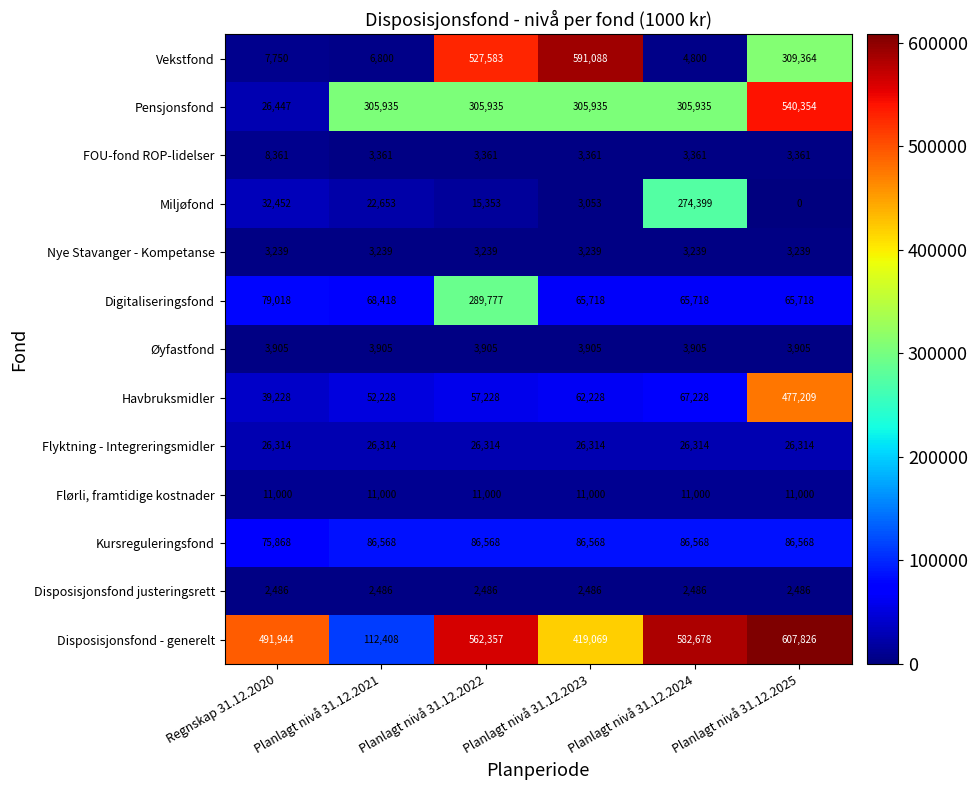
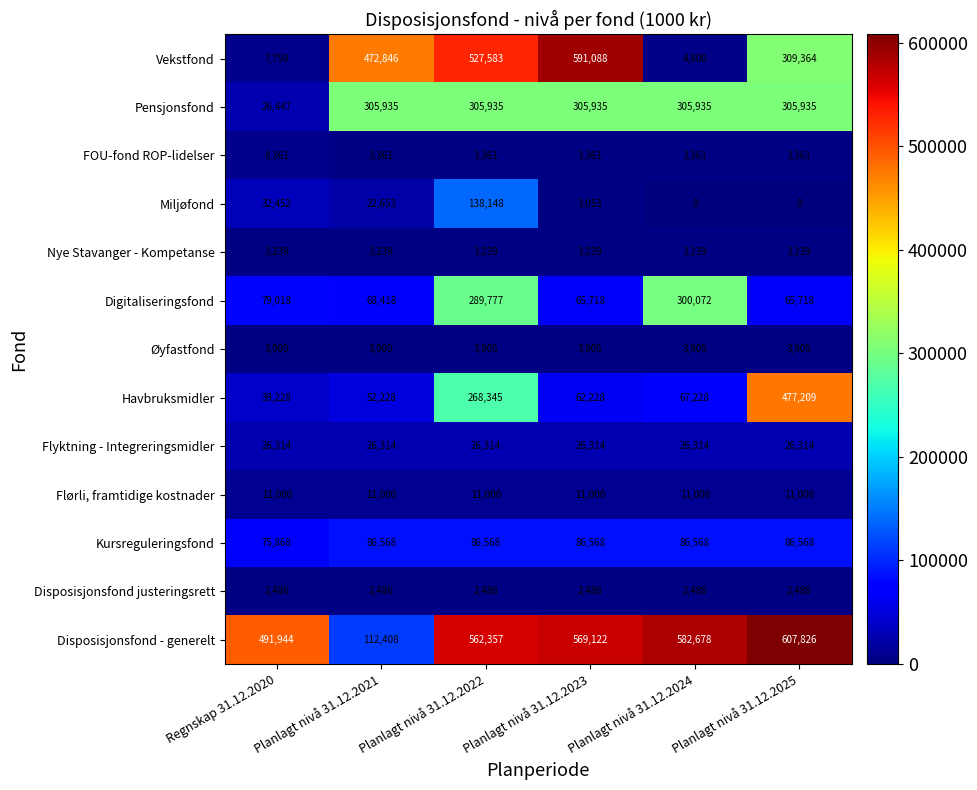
  {
    "Vekstfond": {
      "Regnskap 31.12.2020": "7,750",
-     "Planlagt nivå 31.12.2021": "6,800",
+     "Planlagt nivå 31.12.2021": "472,846",
      "Planlagt nivå 31.12.2022": "527,583",
      "Planlagt nivå 31.12.2023": "591,088",
      "Planlagt nivå 31.12.2024": "4,800",
      "Planlagt nivå 31.12.2025": "309,364"
    },
    "Pensjonsfond": {
      "Regnskap 31.12.2020": "26,447",
      "Planlagt nivå 31.12.2021": "305,935",
      "Planlagt nivå 31.12.2022": "305,935",
      "Planlagt nivå 31.12.2023": "305,935",
      "Planlagt nivå 31.12.2024": "305,935",
-     "Planlagt nivå 31.12.2025": "540,354"
+     "Planlagt nivå 31.12.2025": "305,935"
    },
    "FOU-fond ROP-lidelser": {
      "Regnskap 31.12.2020": "8,361",
      "Planlagt nivå 31.12.2021": "3,361",
      "Planlagt nivå 31.12.2022": "3,361",
      "Planlagt nivå 31.12.2023": "3,361",
      "Planlagt nivå 31.12.2024": "3,361",
      "Planlagt nivå 31.12.2025": "3,361"
    },
    "Miljøfond": {
      "Regnskap 31.12.2020": "32,452",
      "Planlagt nivå 31.12.2021": "22,653",
-     "Planlagt nivå 31.12.2022": "15,353",
+     "Planlagt nivå 31.12.2022": "138,148",
      "Planlagt nivå 31.12.2023": "3,053",
-     "Planlagt nivå 31.12.2024": "274,399",
+     "Planlagt nivå 31.12.2024": "0",
      "Planlagt nivå 31.12.2025": "0"
    },
    "Nye Stavanger - Kompetanse": {
      "Regnskap 31.12.2020": "3,239",
      "Planlagt nivå 31.12.2021": "3,239",
      "Planlagt nivå 31.12.2022": "3,239",
      "Planlagt nivå 31.12.2023": "3,239",
      "Planlagt nivå 31.12.2024": "3,239",
      "Planlagt nivå 31.12.2025": "3,239"
    },
    "Digitaliseringsfond": {
      "Regnskap 31.12.2020": "79,018",
      "Planlagt nivå 31.12.2021": "68,418",
      "Planlagt nivå 31.12.2022": "289,777",
      "Planlagt nivå 31.12.2023": "65,718",
-     "Planlagt nivå 31.12.2024": "65,718",
+     "Planlagt nivå 31.12.2024": "300,072",
      "Planlagt nivå 31.12.2025": "65,718"
    },
    "Øyfastfond": {
      "Regnskap 31.12.2020": "3,905",
      "Planlagt nivå 31.12.2021": "3,905",
      "Planlagt nivå 31.12.2022": "3,905",
      "Planlagt nivå 31.12.2023": "3,905",
      "Planlagt nivå 31.12.2024": "3,905",
      "Planlagt nivå 31.12.2025": "3,905"
    },
    "Havbruksmidler": {
      "Regnskap 31.12.2020": "39,228",
      "Planlagt nivå 31.12.2021": "52,228",
-     "Planlagt nivå 31.12.2022": "57,228",
+     "Planlagt nivå 31.12.2022": "268,345",
      "Planlagt nivå 31.12.2023": "62,228",
      "Planlagt nivå 31.12.2024": "67,228",
      "Planlagt nivå 31.12.2025": "477,209"
    },
    "Flyktning - Integreringsmidler": {
      "Regnskap 31.12.2020": "26,314",
      "Planlagt nivå 31.12.2021": "26,314",
      "Planlagt nivå 31.12.2022": "26,314",
      "Planlagt nivå 31.12.2023": "26,314",
      "Planlagt nivå 31.12.2024": "26,314",
      "Planlagt nivå 31.12.2025": "26,314"
    },
    "Flørli, framtidige kostnader": {
      "Regnskap 31.12.2020": "11,000",
      "Planlagt nivå 31.12.2021": "11,000",
      "Planlagt nivå 31.12.2022": "11,000",
      "Planlagt nivå 31.12.2023": "11,000",
      "Planlagt nivå 31.12.2024": "11,000",
      "Planlagt nivå 31.12.2025": "11,000"
    },
    "Kursreguleringsfond": {
      "Regnskap 31.12.2020": "75,868",
      "Planlagt nivå 31.12.2021": "86,568",
      "Planlagt nivå 31.12.2022": "86,568",
      "Planlagt nivå 31.12.2023": "86,568",
      "Planlagt nivå 31.12.2024": "86,568",
      "Planlagt nivå 31.12.2025": "86,568"
    },
    "Disposisjonsfond justeringsrett": {
      "Regnskap 31.12.2020": "2,486",
      "Planlagt nivå 31.12.2021": "2,486",
      "Planlagt nivå 31.12.2022": "2,486",
      "Planlagt nivå 31.12.2023": "2,486",
      "Planlagt nivå 31.12.2024": "2,486",
      "Planlagt nivå 31.12.2025": "2,486"
    },
    "Disposisjonsfond - generelt": {
      "Regnskap 31.12.2020": "491,944",
      "Planlagt nivå 31.12.2021": "112,408",
      "Planlagt nivå 31.12.2022": "562,357",
-     "Planlagt nivå 31.12.2023": "419,069",
+     "Planlagt nivå 31.12.2023": "569,122",
      "Planlagt nivå 31.12.2024": "582,678",
      "Planlagt nivå 31.12.2025": "607,826"
    }
  }
